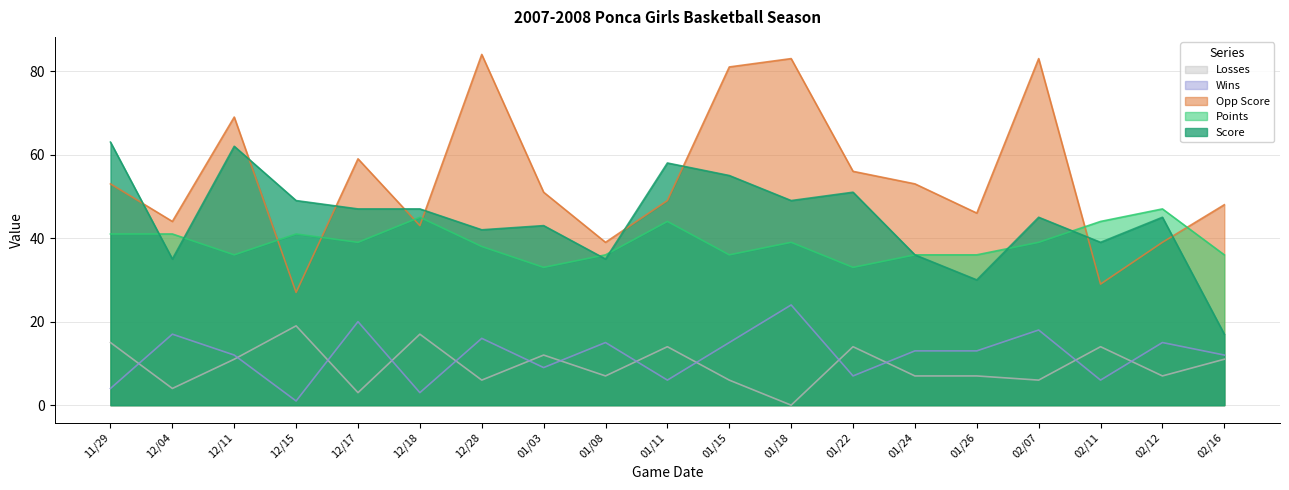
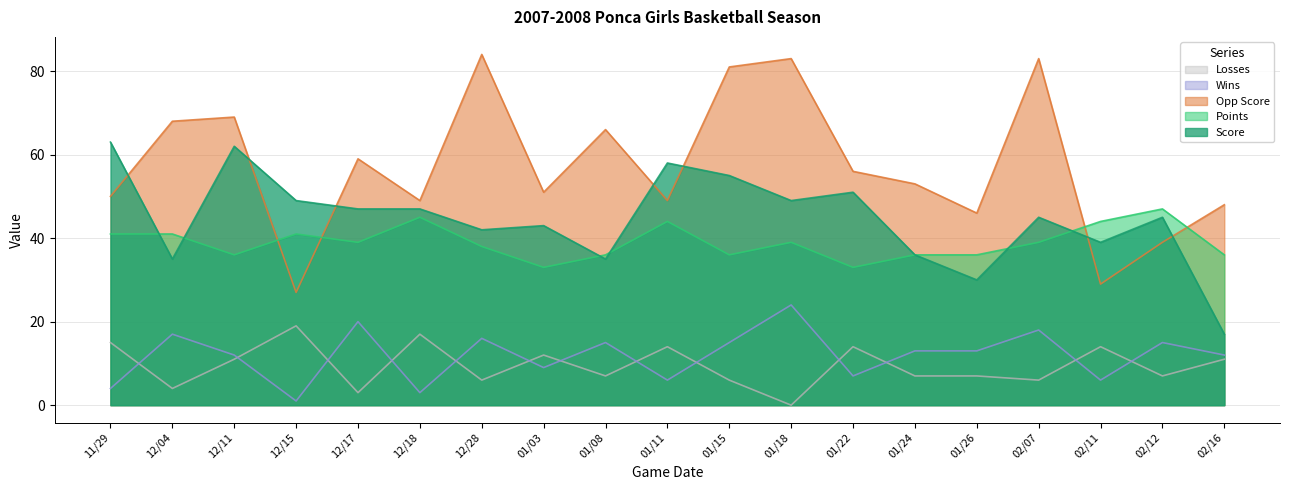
  {
    "Opp Score": {
-     "11/29": 53,
-     "12/04": 44,
+     "11/29": 50,
+     "12/04": 68,
      "12/11": 69,
      "12/15": 27,
      "12/17": 59,
-     "12/18": 43,
+     "12/18": 49,
      "12/28": 84,
      "01/03": 51,
-     "01/08": 39,
+     "01/08": 66,
      "01/11": 49,
      "01/15": 81,
      "01/18": 83,
      "01/22": 56,
      "01/24": 53,
      "01/26": 46,
      "02/07": 83,
      "02/11": 29,
      "02/12": 39,
      "02/16": 48
    }
  }
